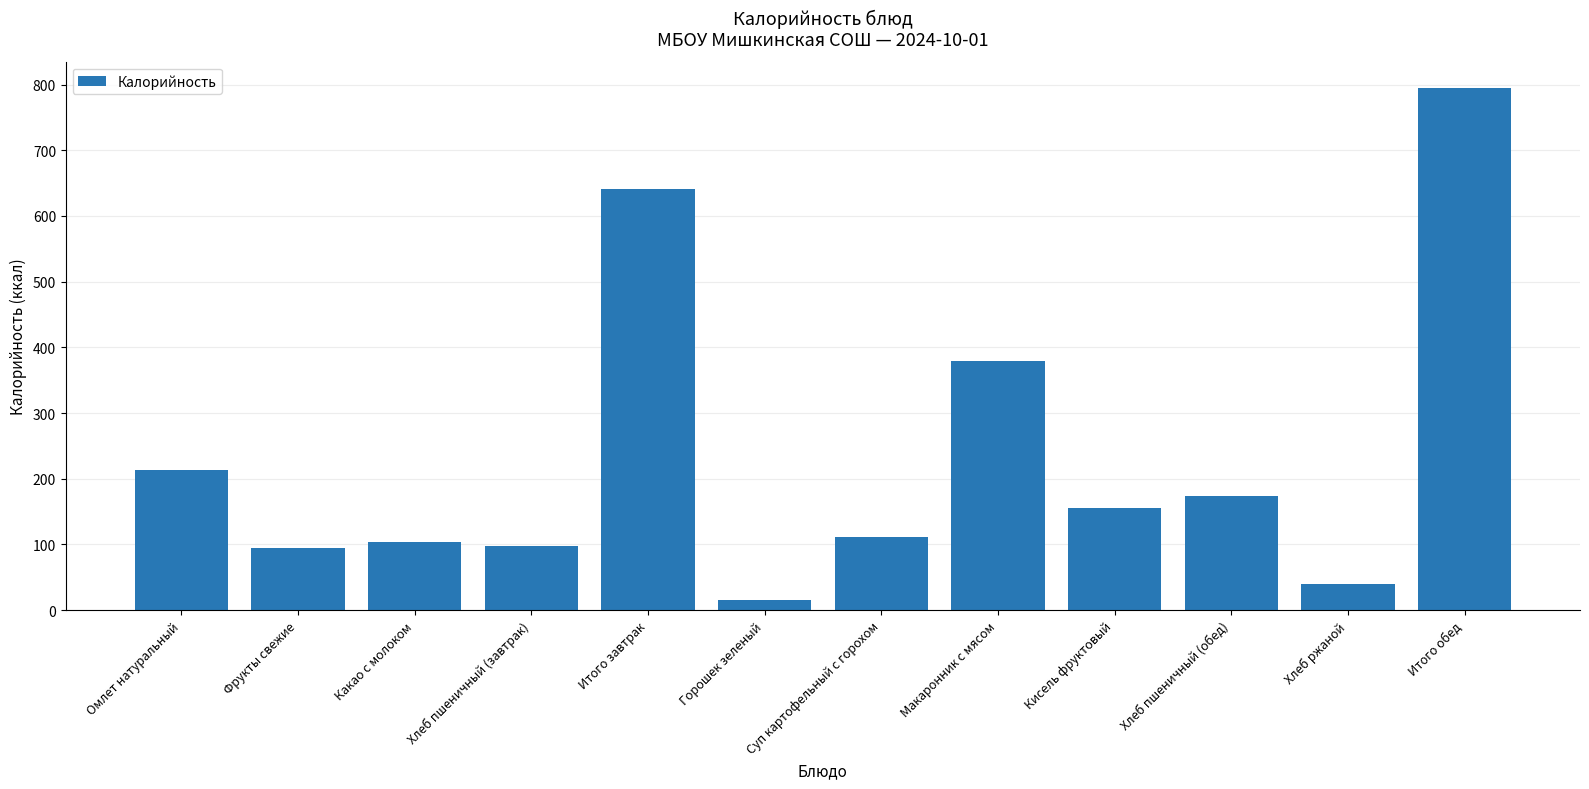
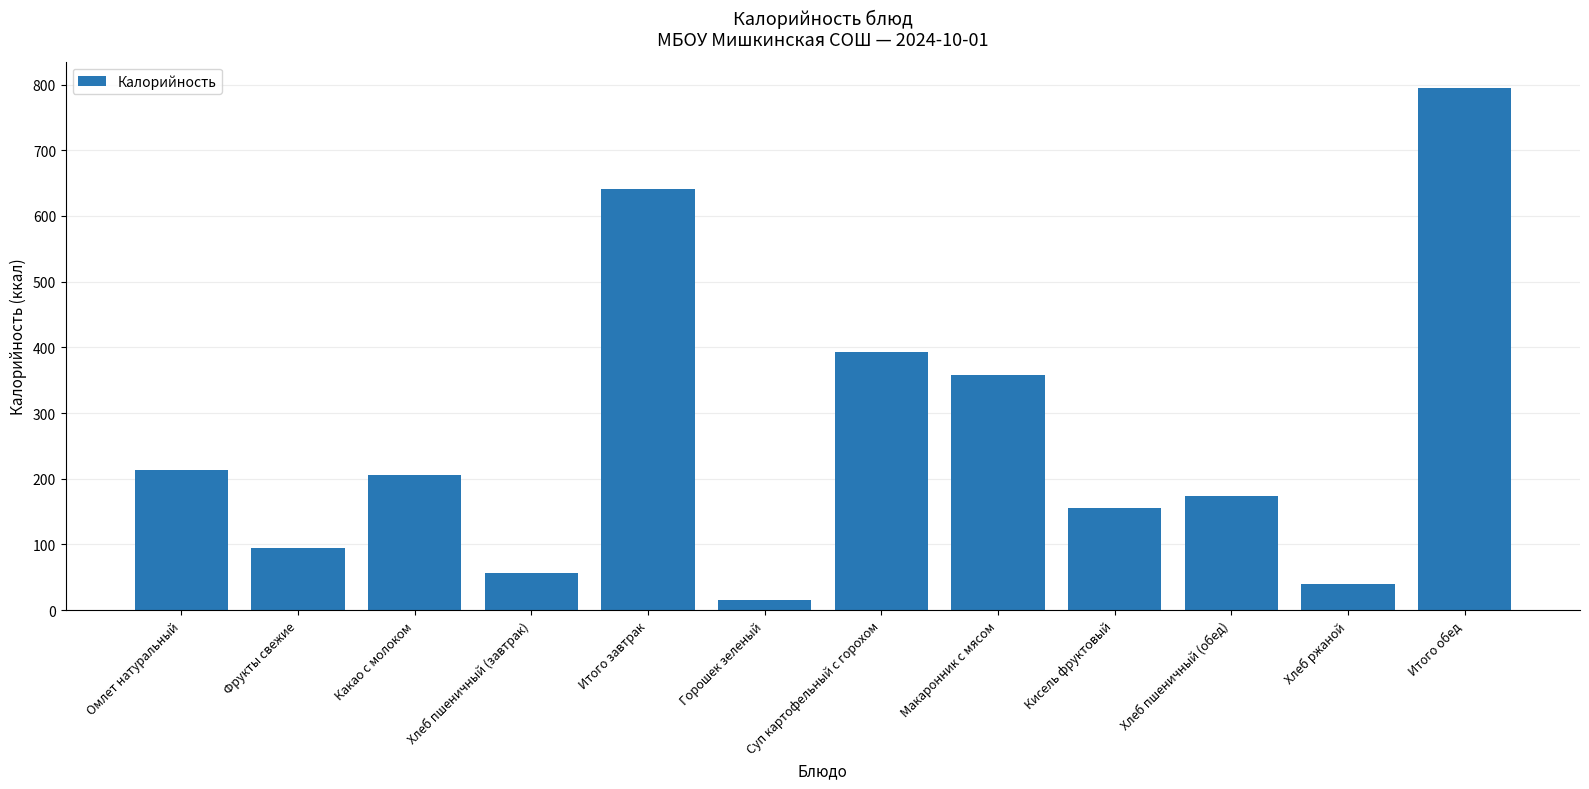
  {
    "Омлет натуральный": 210,
    "Фрукты свежие": 100,
-   "Какао с молоком": 100,
-   "Хлеб пшеничный (завтрак)": 100,
+   "Какао с молоком": 210,
+   "Хлеб пшеничный (завтрак)": 60,
    "Итого завтрак": 640,
    "Горошек зеленый": 20,
-   "Суп картофельный с горохом": 110,
-   "Макаронник с мясом": 380,
+   "Суп картофельный с горохом": 390,
+   "Макаронник с мясом": 360,
    "Кисель фруктовый": 160,
    "Хлеб пшеничный (обед)": 170,
    "Хлеб ржаной": 40,
    "Итого обед": 800
  }
